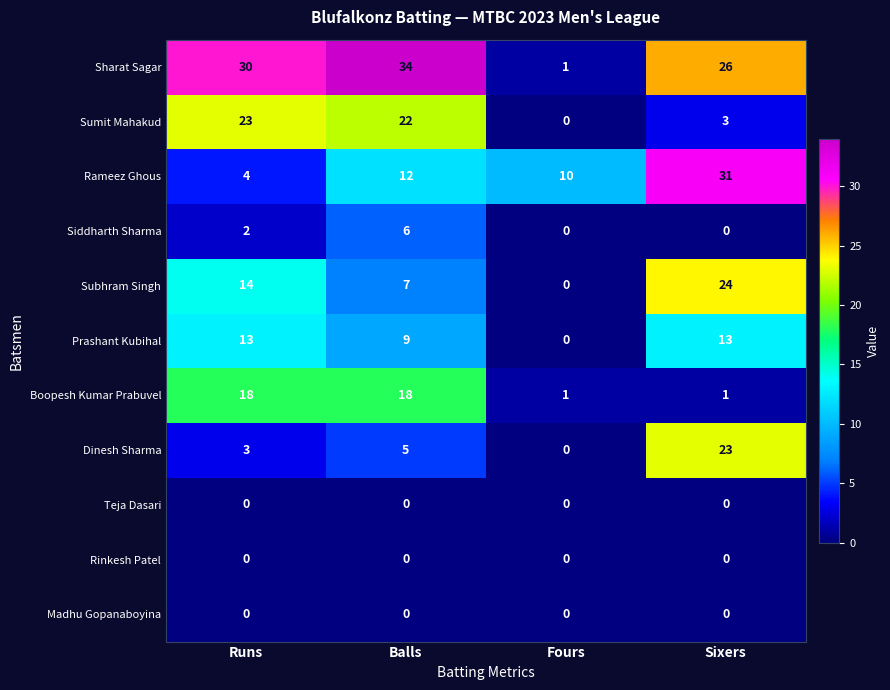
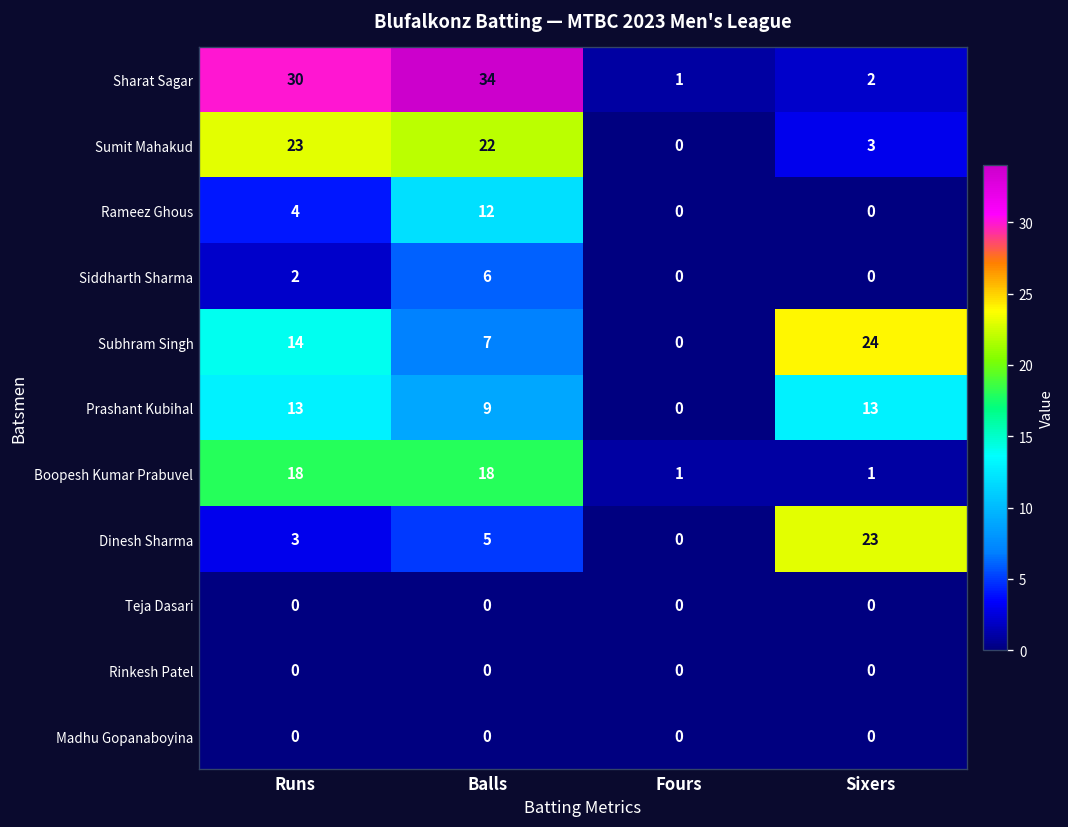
  {
    "Sharat Sagar": {
      "Runs": 30,
      "Balls": 34,
      "Fours": 1,
-     "Sixers": 26
+     "Sixers": 2
    },
    "Sumit Mahakud": {
      "Runs": 23,
      "Balls": 22,
      "Fours": 0,
      "Sixers": 3
    },
    "Rameez Ghous": {
      "Runs": 4,
      "Balls": 12,
-     "Fours": 10,
-     "Sixers": 31
+     "Fours": 0,
+     "Sixers": 0
    },
    "Siddharth Sharma": {
      "Runs": 2,
      "Balls": 6,
      "Fours": 0,
      "Sixers": 0
    },
    "Subhram Singh": {
      "Runs": 14,
      "Balls": 7,
      "Fours": 0,
      "Sixers": 24
    },
    "Prashant Kubihal": {
      "Runs": 13,
      "Balls": 9,
      "Fours": 0,
      "Sixers": 13
    },
    "Boopesh Kumar Prabuvel": {
      "Runs": 18,
      "Balls": 18,
      "Fours": 1,
      "Sixers": 1
    },
    "Dinesh Sharma": {
      "Runs": 3,
      "Balls": 5,
      "Fours": 0,
      "Sixers": 23
    },
    "Teja Dasari": {
      "Runs": 0,
      "Balls": 0,
      "Fours": 0,
      "Sixers": 0
    },
    "Rinkesh Patel": {
      "Runs": 0,
      "Balls": 0,
      "Fours": 0,
      "Sixers": 0
    },
    "Madhu Gopanaboyina": {
      "Runs": 0,
      "Balls": 0,
      "Fours": 0,
      "Sixers": 0
    }
  }
